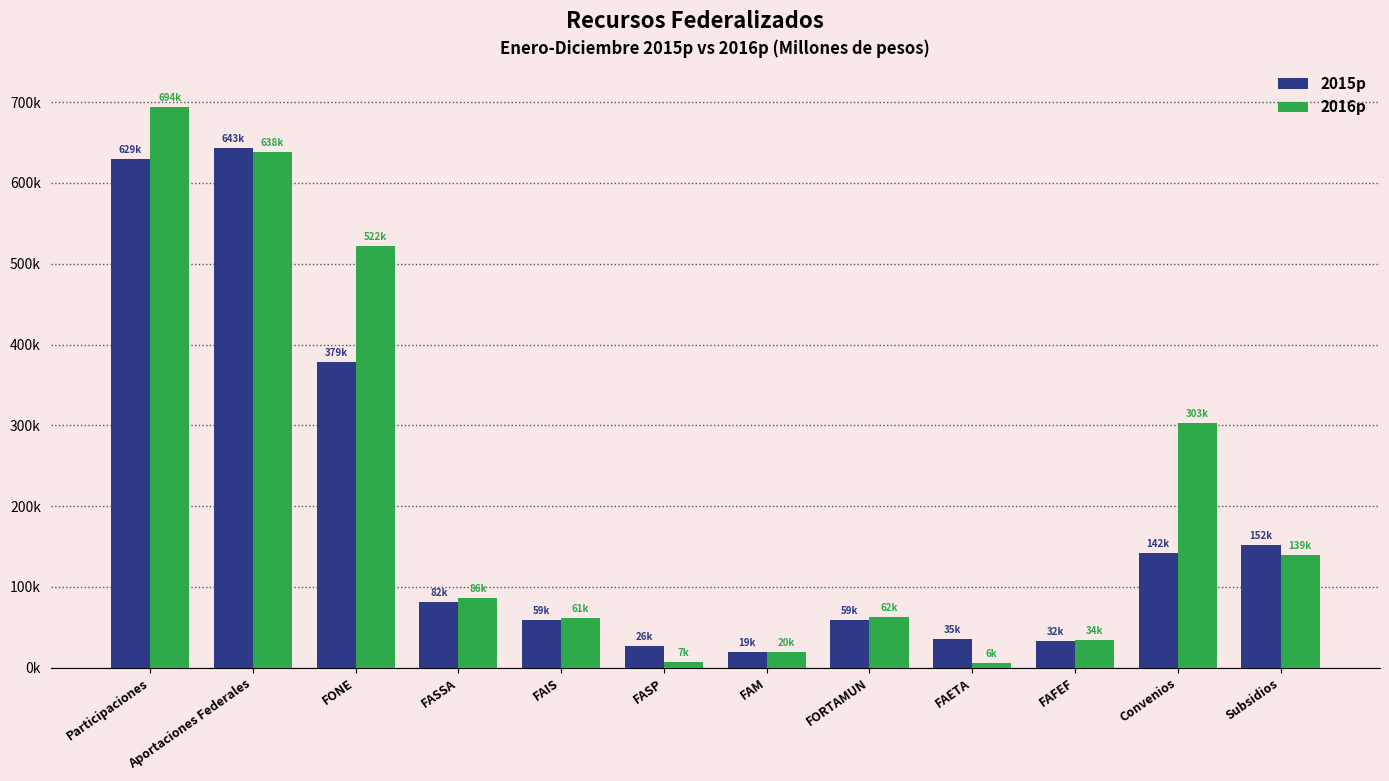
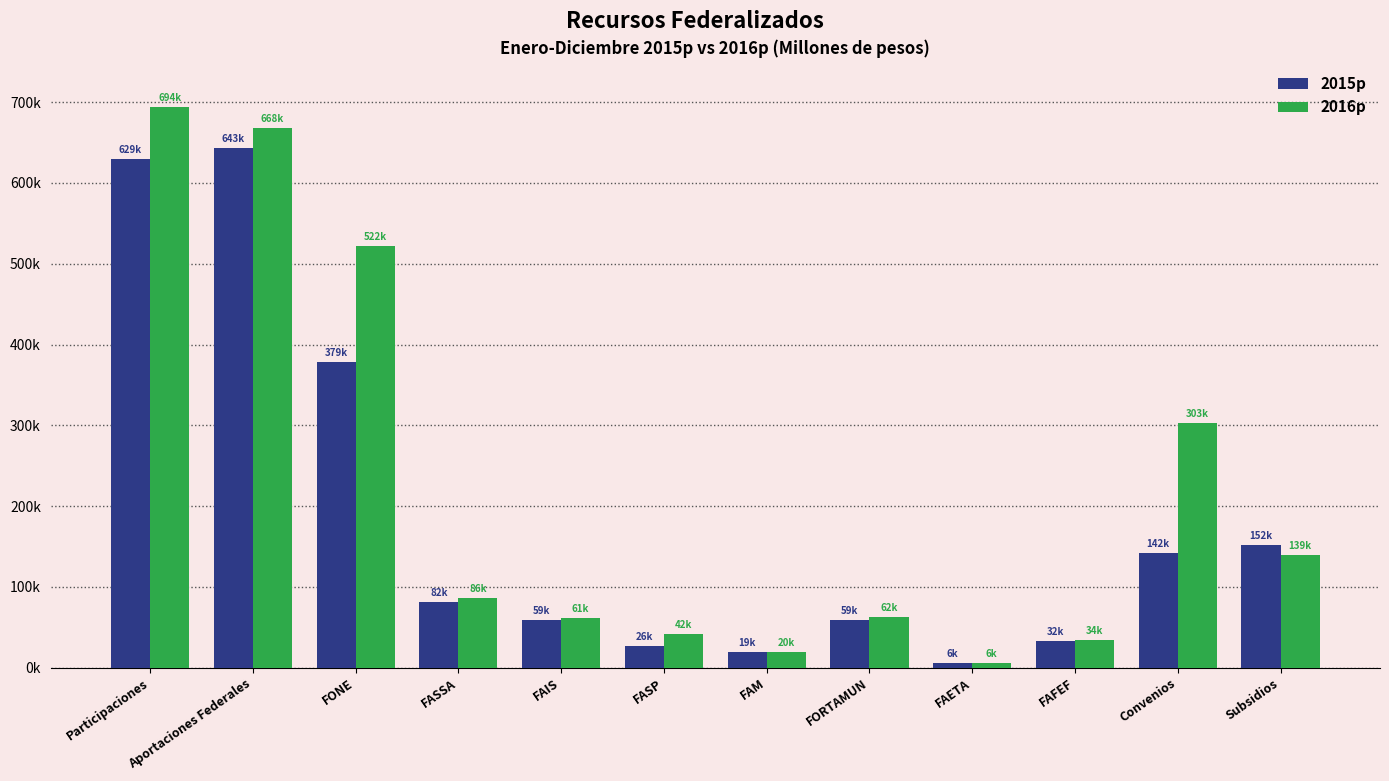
  {
    "2015p": {
      "Participaciones": "629k",
      "Aportaciones Federales": "643k",
      "FONE": "379k",
      "FASSA": "82k",
      "FAIS": "59k",
      "FASP": "26k",
      "FAM": "19k",
      "FORTAMUN": "59k",
-     "FAETA": "35k",
+     "FAETA": "6k",
      "FAFEF": "32k",
      "Convenios": "142k",
      "Subsidios": "152k"
    },
    "2016p": {
      "Participaciones": "694k",
-     "Aportaciones Federales": "638k",
+     "Aportaciones Federales": "668k",
      "FONE": "522k",
      "FASSA": "86k",
      "FAIS": "61k",
-     "FASP": "7k",
+     "FASP": "42k",
      "FAM": "20k",
      "FORTAMUN": "62k",
      "FAETA": "6k",
      "FAFEF": "34k",
      "Convenios": "303k",
      "Subsidios": "139k"
    }
  }
